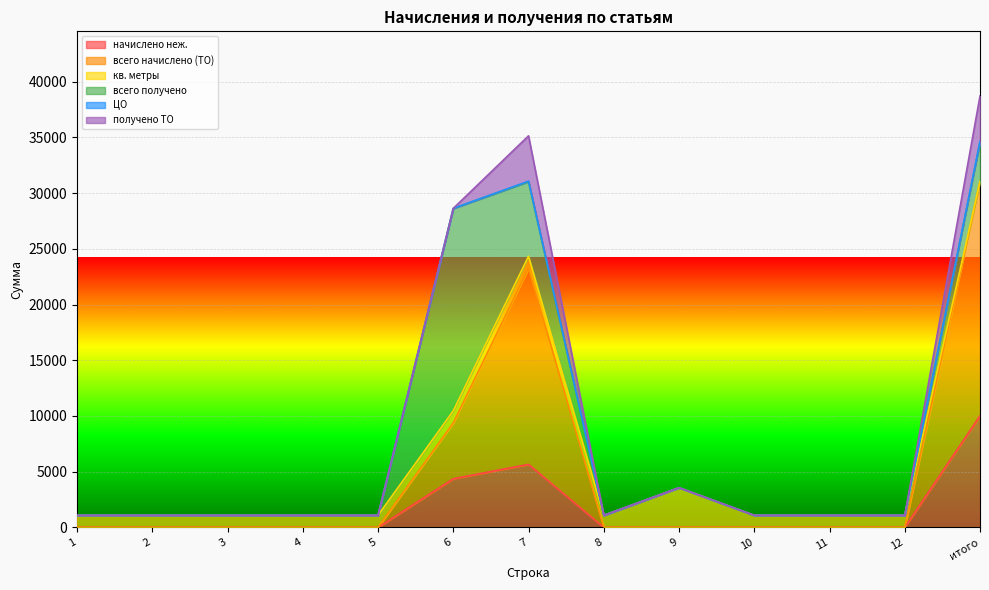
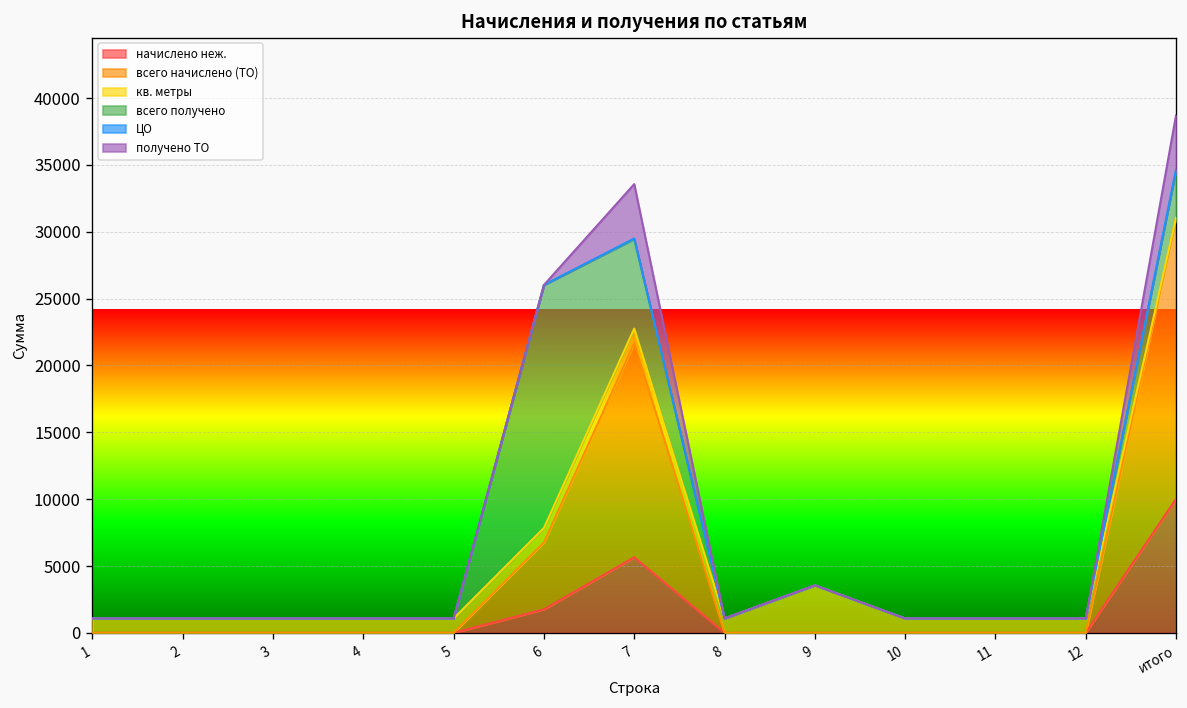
  {
    "начислено неж.": {
-     "6": 4400,
+     "6": 1800,
      "7": 5700,
      "итого": 10000
    },
    "всего начислено (ТО)": {
      "6": 5000,
-     "7": 17600
+     "7": 16000
    },
    "кв. метры": {
      "6": 1100,
      "7": 1100
    },
    "получено ТО": {
      "7": 4100,
      "итого": 4100
    }
  }
